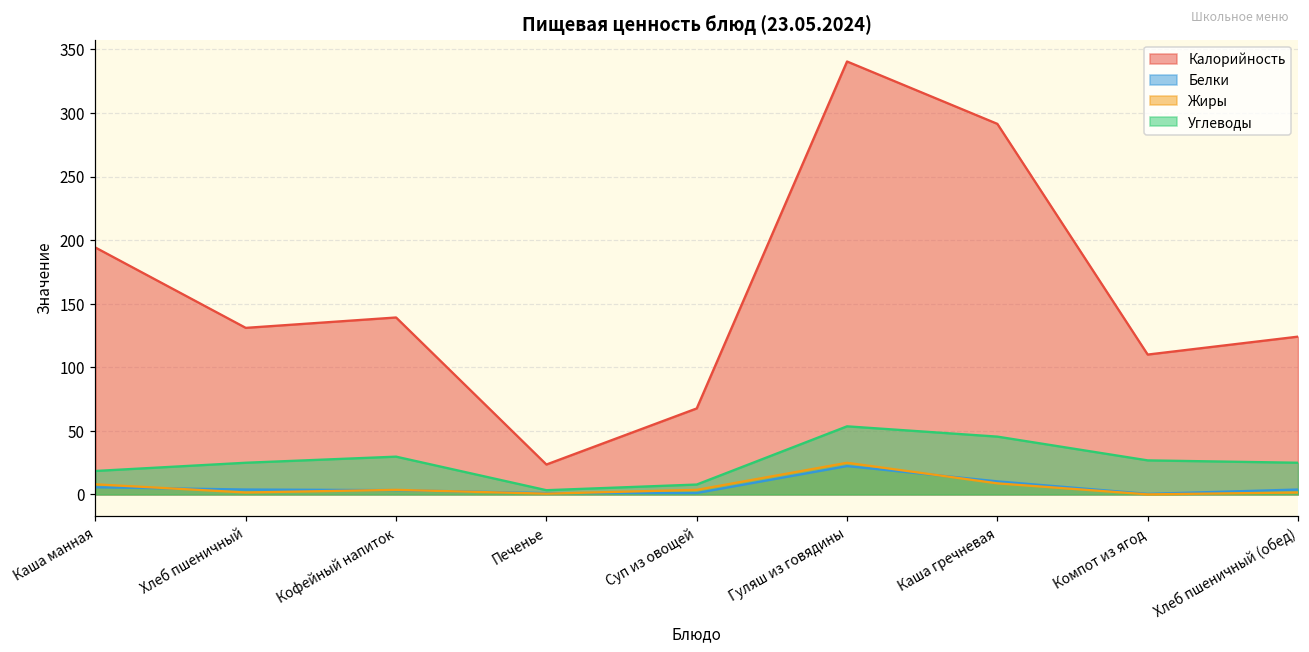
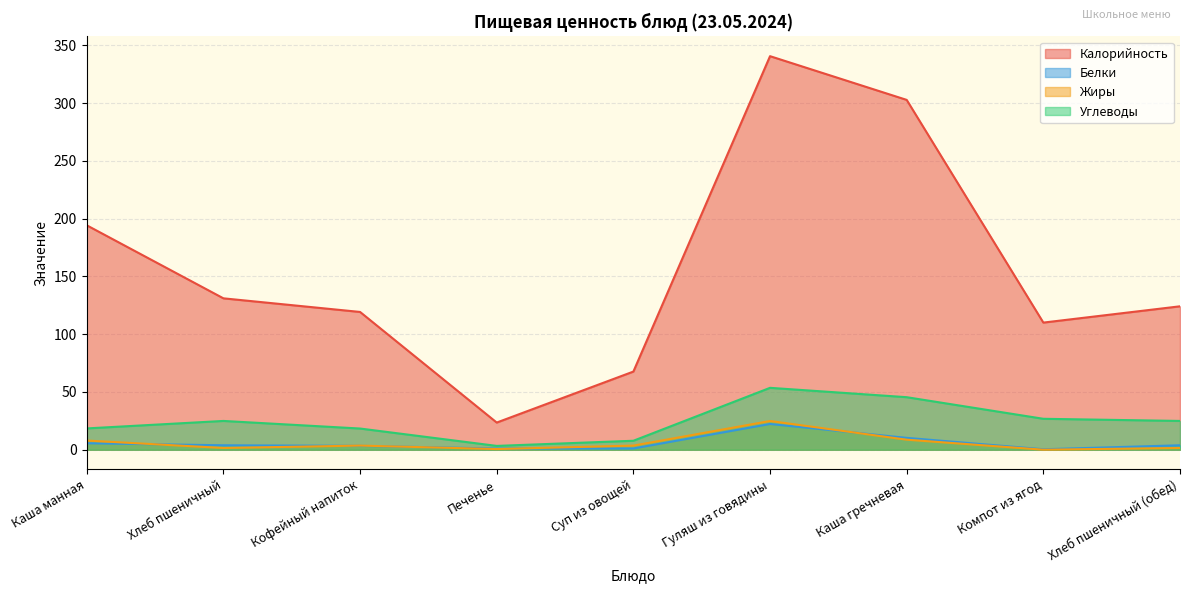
  {
    "Калорийность": {
      "Каша манная": 194,
      "Хлеб пшеничный": 131,
-     "Кофейный напиток": 139,
+     "Кофейный напиток": 119,
      "Печенье": 24,
      "Суп из овощей": 68,
      "Гуляш из говядины": 341,
-     "Каша гречневая": 291,
+     "Каша гречневая": 303,
      "Компот из ягод": 110,
      "Хлеб пшеничный (обед)": 124
    },
    "Белки": {
      "Каша манная": 6,
      "Хлеб пшеничный": 4,
      "Суп из овощей": 1,
      "Гуляш из говядины": 22,
      "Хлеб пшеничный (обед)": 4
    },
    "Жиры": {
      "Каша манная": 8,
      "Хлеб пшеничный": 2,
      "Суп из овощей": 4,
      "Гуляш из говядины": 25,
      "Хлеб пшеничный (обед)": 2
    },
    "Углеводы": {
      "Каша манная": 18,
      "Хлеб пшеничный": 25,
-     "Кофейный напиток": 30,
+     "Кофейный напиток": 18,
      "Печенье": 3,
      "Суп из овощей": 8,
      "Гуляш из говядины": 54,
      "Каша гречневая": 45,
      "Компот из ягод": 27,
      "Хлеб пшеничный (обед)": 25
    }
  }
